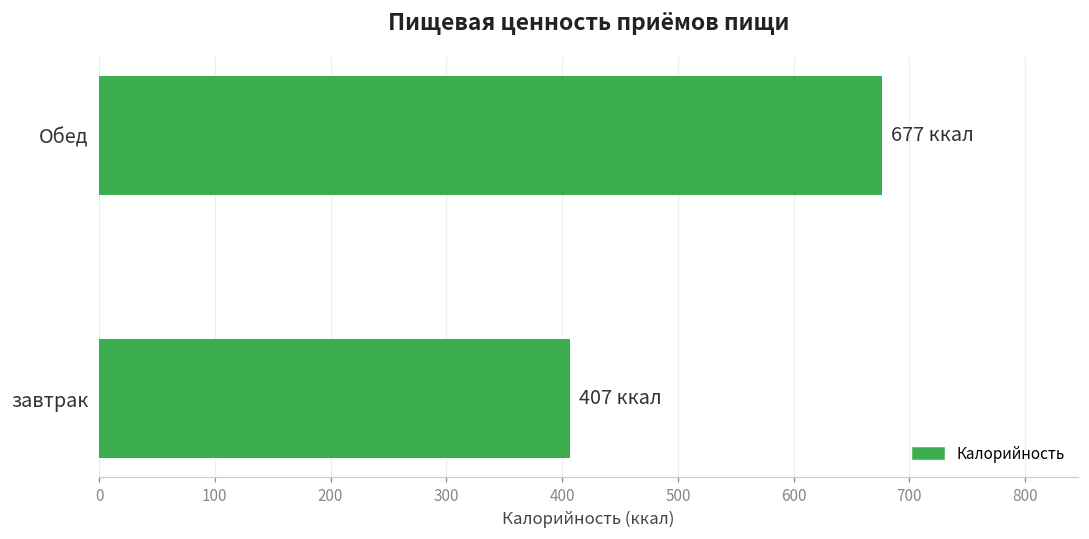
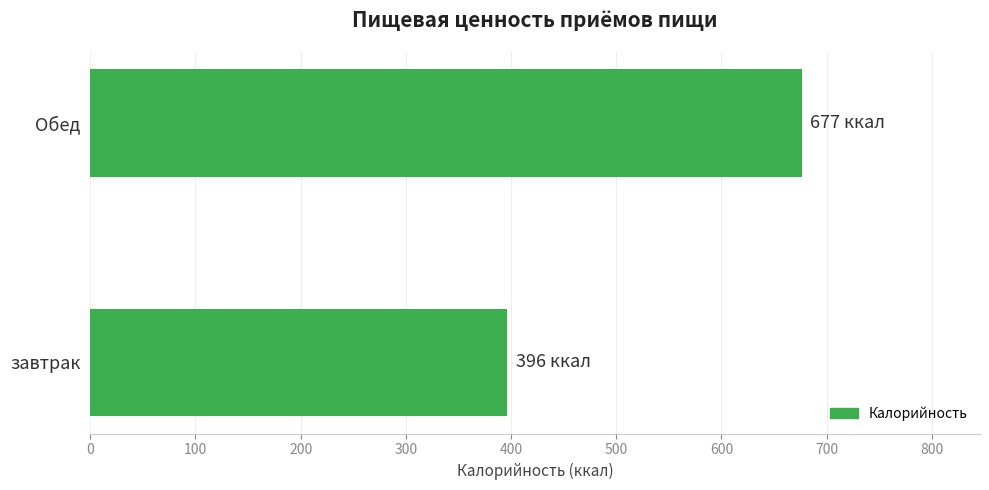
  {
    "Обед": 677,
-   "завтрак": 407
+   "завтрак": 396
  }
